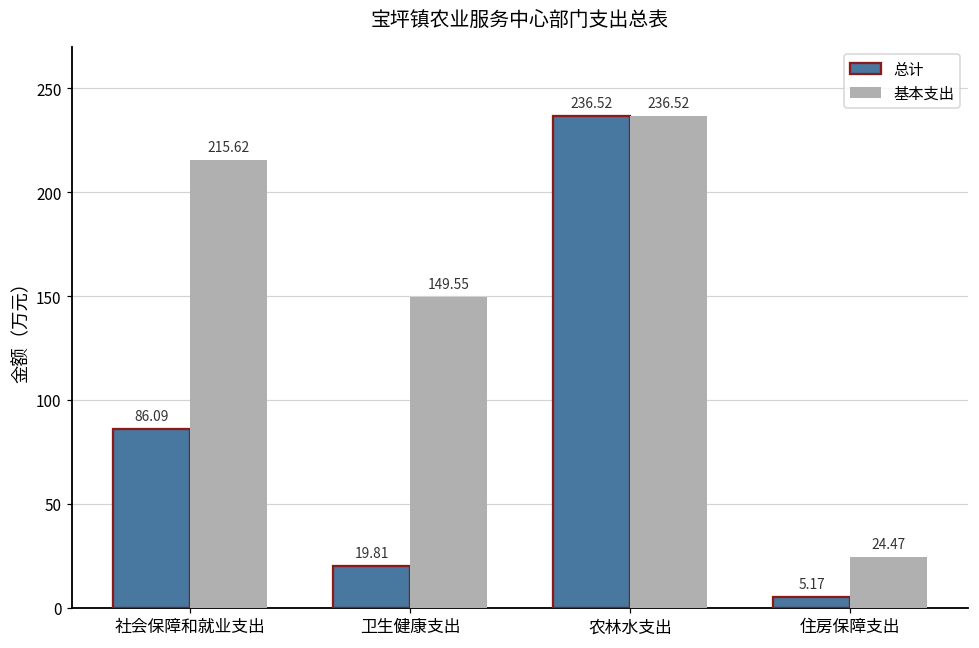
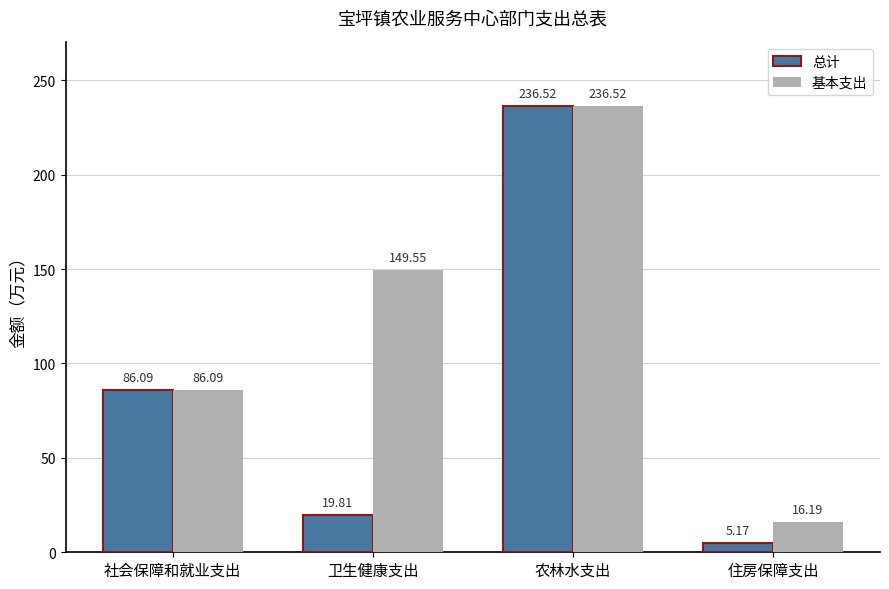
  {
    "总计": {
      "社会保障和就业支出": 86.09,
      "卫生健康支出": 19.81,
      "农林水支出": 236.52,
      "住房保障支出": 5.17
    },
    "基本支出": {
-     "社会保障和就业支出": 215.62,
+     "社会保障和就业支出": 86.09,
      "卫生健康支出": 149.55,
      "农林水支出": 236.52,
-     "住房保障支出": 24.47
+     "住房保障支出": 16.19
    }
  }
